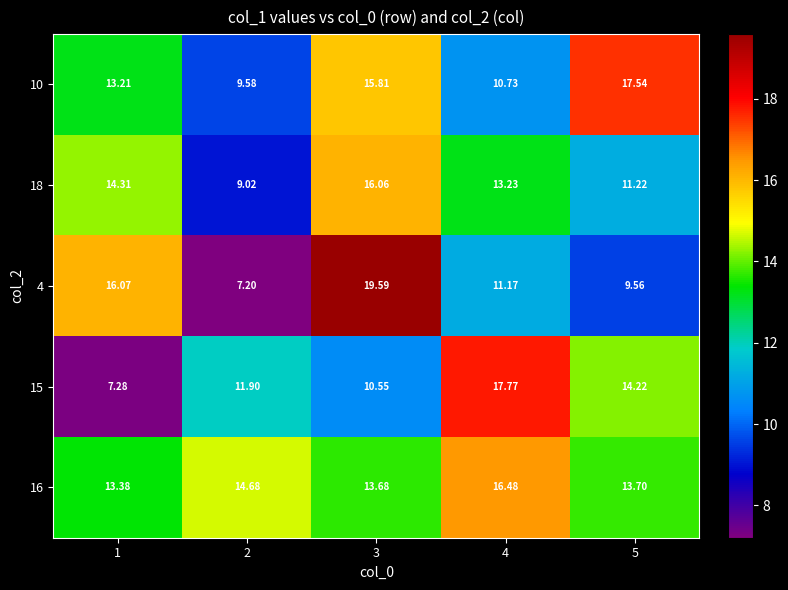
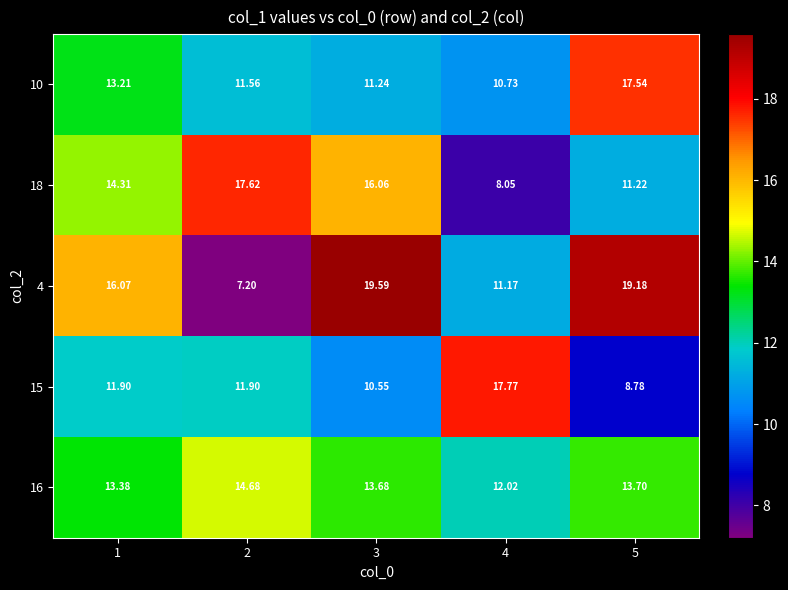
  {
    "10": {
      "1": 13.21,
-     "2": 9.58,
-     "3": 15.81,
+     "2": 11.56,
+     "3": 11.24,
      "4": 10.73,
      "5": 17.54
    },
    "18": {
      "1": 14.31,
-     "2": 9.02,
+     "2": 17.62,
      "3": 16.06,
-     "4": 13.23,
+     "4": 8.05,
      "5": 11.22
    },
    "4": {
      "1": 16.07,
      "2": 7.20,
      "3": 19.59,
      "4": 11.17,
-     "5": 9.56
+     "5": 19.18
    },
    "15": {
-     "1": 7.28,
+     "1": 11.90,
      "2": 11.90,
      "3": 10.55,
      "4": 17.77,
-     "5": 14.22
+     "5": 8.78
    },
    "16": {
      "1": 13.38,
      "2": 14.68,
      "3": 13.68,
-     "4": 16.48,
+     "4": 12.02,
      "5": 13.70
    }
  }
